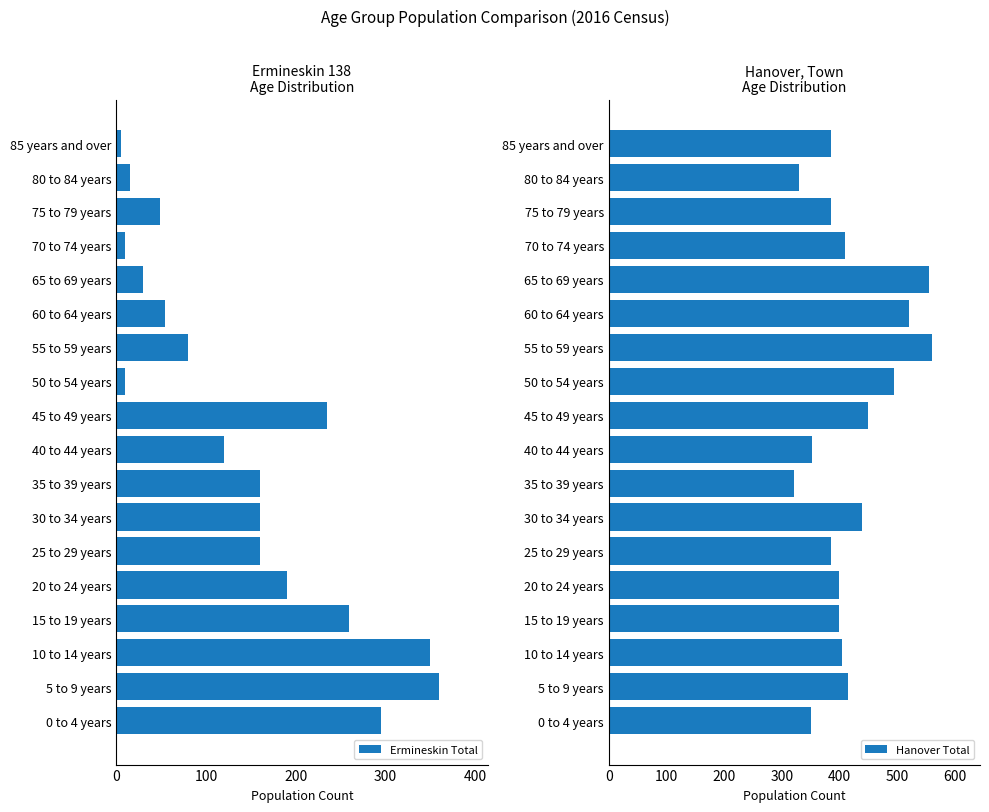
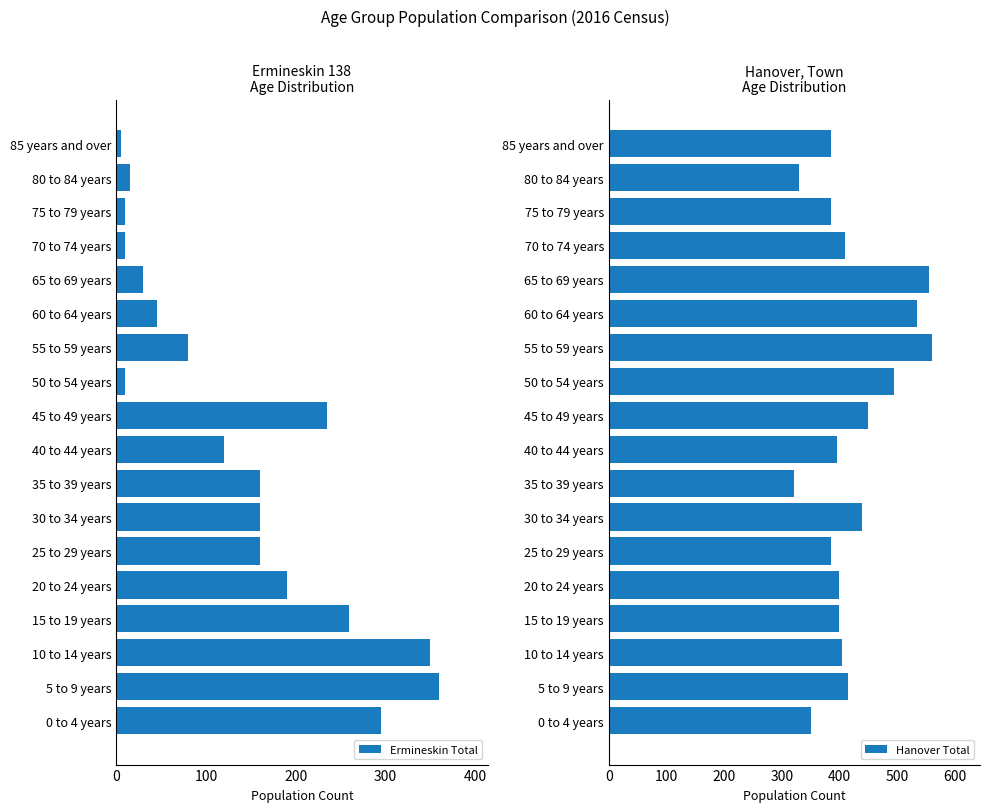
  {
    "Ermineskin 138 Age Distribution": {
      "85 years and over": 10,
      "80 to 84 years": 20,
-     "75 to 79 years": 50,
+     "75 to 79 years": 10,
      "70 to 74 years": 10,
      "65 to 69 years": 30,
-     "60 to 64 years": 54,
+     "60 to 64 years": 45,
      "55 to 59 years": 80,
      "50 to 54 years": 10,
      "45 to 49 years": 240,
      "40 to 44 years": 120,
      "35 to 39 years": 160,
      "30 to 34 years": 160,
      "25 to 29 years": 160,
      "20 to 24 years": 190,
      "15 to 19 years": 260,
      "10 to 14 years": 350,
      "5 to 9 years": 360,
      "0 to 4 years": 300
    },
    "Hanover, Town Age Distribution": {
      "85 years and over": 390,
      "80 to 84 years": 330,
      "75 to 79 years": 390,
      "70 to 74 years": 410,
      "65 to 69 years": 560,
-     "60 to 64 years": 520,
+     "60 to 64 years": 540,
      "55 to 59 years": 560,
      "50 to 54 years": 500,
      "45 to 49 years": 450,
-     "40 to 44 years": 350,
+     "40 to 44 years": 400,
      "35 to 39 years": 320,
      "30 to 34 years": 440,
      "25 to 29 years": 390,
      "20 to 24 years": 400,
      "15 to 19 years": 400,
      "10 to 14 years": 410,
      "5 to 9 years": 420,
      "0 to 4 years": 350
    }
  }
